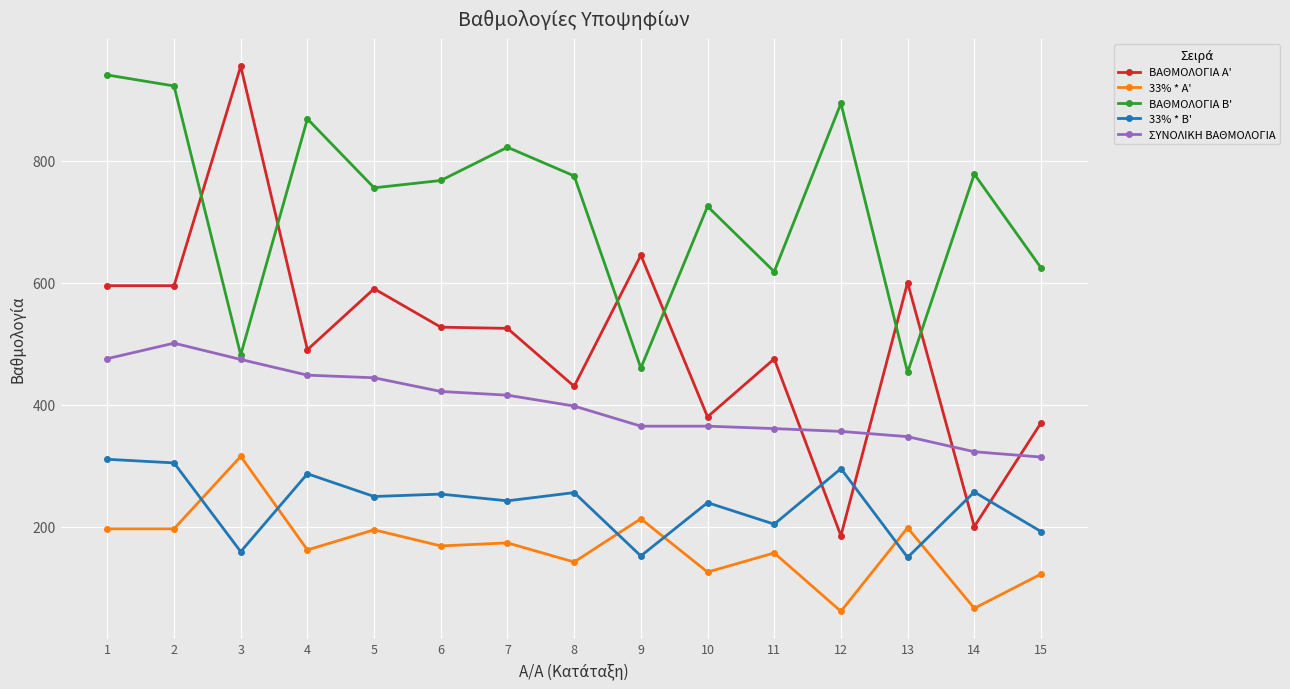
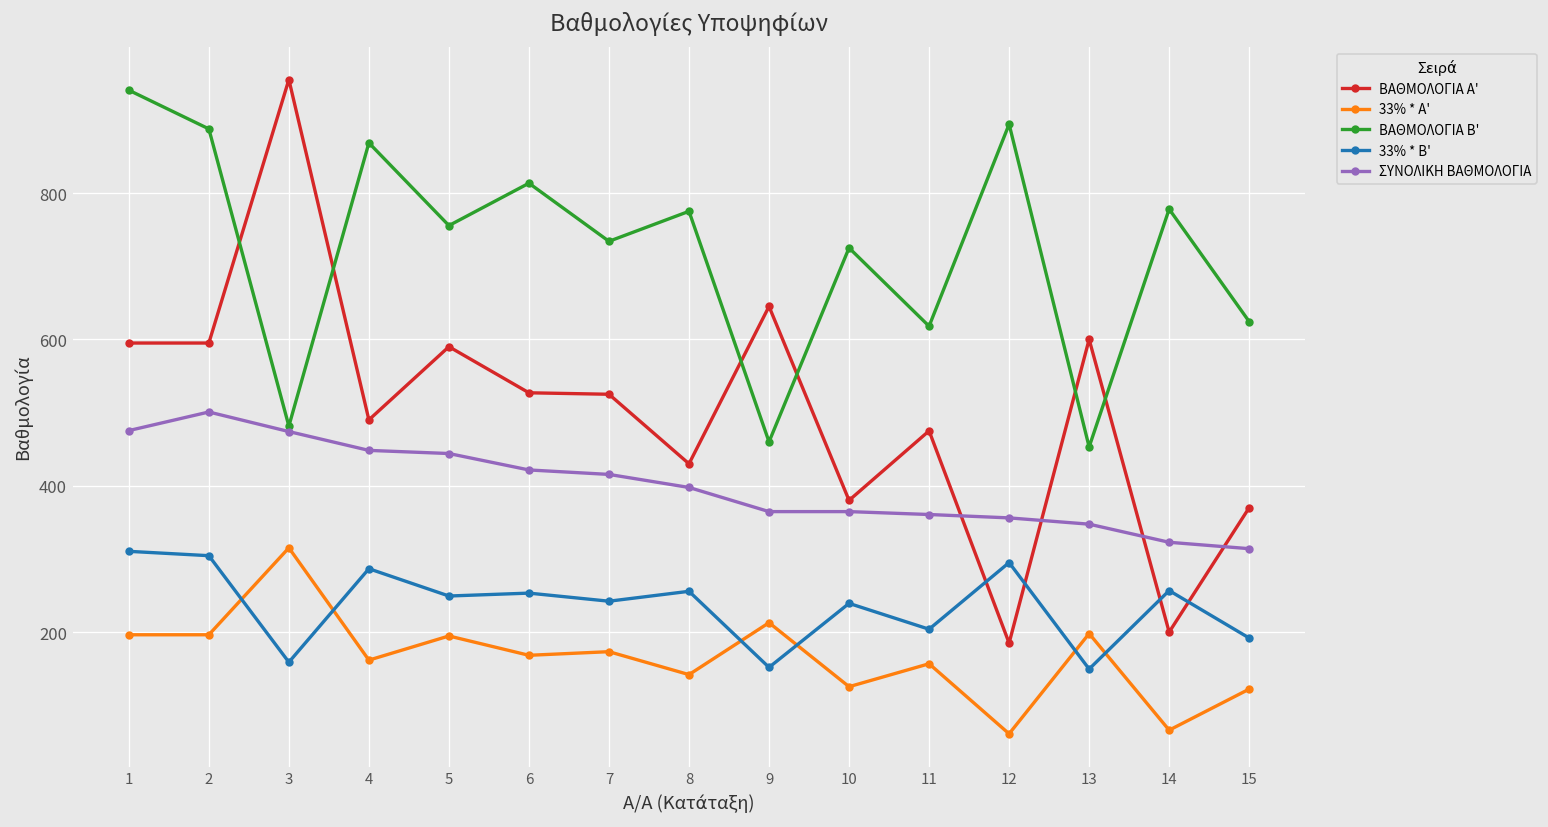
  {
    "ΒΑΘΜΟΛΟΓΙΑ Α'": {
      "1": 600,
      "2": 600,
      "3": 960,
      "4": 490,
      "5": 590,
      "6": 530,
      "7": 530,
      "8": 430,
      "9": 650,
      "10": 380,
      "11": 480,
      "12": 190,
      "13": 600,
      "14": 200,
      "15": 370
    },
    "33% * A'": {
      "1": 200,
      "2": 200,
      "3": 320,
      "4": 160,
      "5": 190,
      "6": 170,
      "7": 170,
      "8": 140,
      "9": 210,
      "10": 130,
      "11": 160,
      "12": 60,
      "13": 200,
      "14": 70,
      "15": 120
    },
    "ΒΑΘΜΟΛΟΓΙΑ Β'": {
      "1": 940,
-     "2": 920,
+     "2": 890,
      "3": 480,
      "4": 870,
      "5": 760,
-     "6": 770,
-     "7": 820,
+     "6": 810,
+     "7": 730,
      "8": 780,
      "9": 460,
      "10": 730,
      "11": 620,
      "12": 890,
      "13": 450,
      "14": 780,
      "15": 620
    },
    "33% * B'": {
      "1": 310,
      "2": 300,
      "3": 160,
      "4": 290,
      "5": 250,
      "6": 250,
      "7": 240,
      "8": 260,
      "9": 150,
      "10": 240,
      "11": 200,
      "12": 300,
      "13": 150,
      "14": 260,
      "15": 190
    },
    "ΣΥΝΟΛΙΚΗ ΒΑΘΜΟΛΟΓΙΑ": {
      "1": 480,
      "2": 500,
      "3": 470,
      "4": 450,
      "5": 440,
      "6": 420,
      "7": 420,
      "8": 400,
      "9": 360,
      "10": 360,
      "11": 360,
      "12": 360,
      "13": 350,
      "14": 320,
      "15": 310
    }
  }
